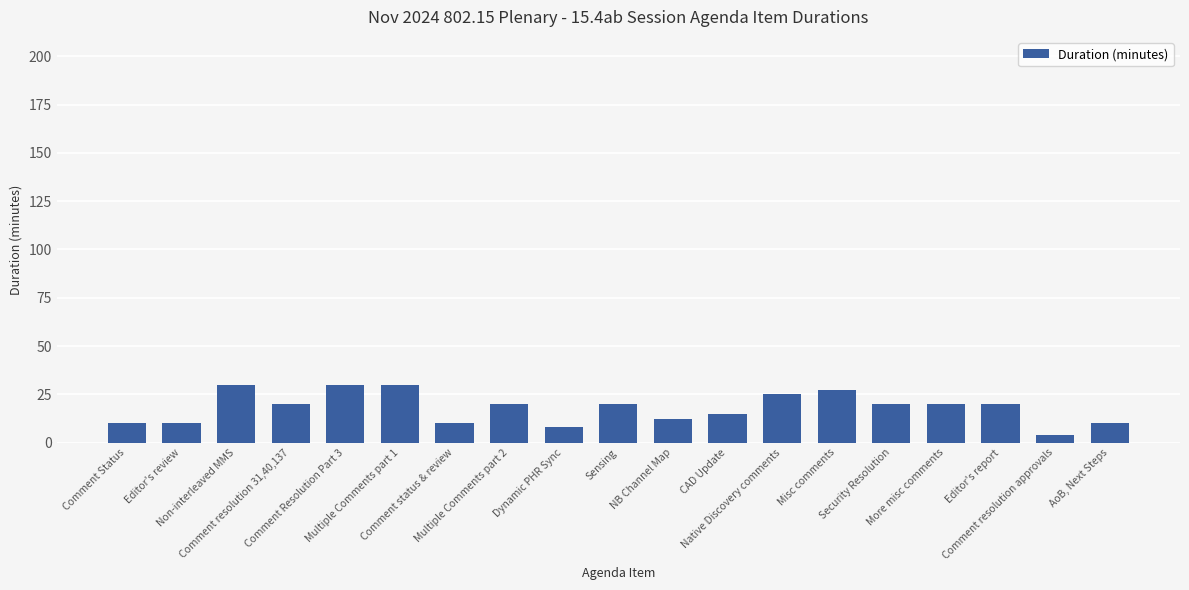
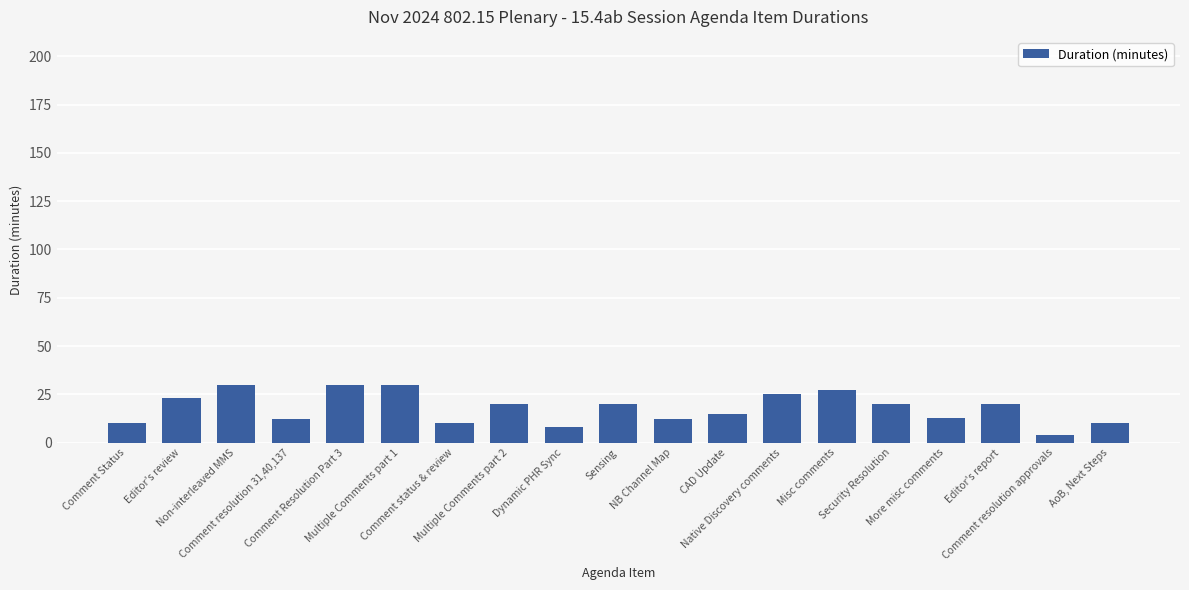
  {
    "Comment Status": 10,
-   "Editor's review": 10,
+   "Editor's review": 23,
    "Non-interleaved MMS": 30,
-   "Comment resolution 31,40,137": 20,
+   "Comment resolution 31,40,137": 12,
    "Comment Resolution Part 3": 30,
    "Multiple Comments part 1": 30,
    "Comment status & review": 10,
    "Multiple Comments part 2": 20,
    "Dynamic PHR Sync": 8,
    "Sensing": 20,
    "NB Channel Map": 12,
    "CAD Update": 15,
    "Native Discovery comments": 25,
    "Misc comments": 27,
    "Security Resolution": 20,
-   "More misc comments": 20,
+   "More misc comments": 13,
    "Editor's report": 20,
    "Comment resolution approvals": 4,
    "AoB, Next Steps": 10
  }
